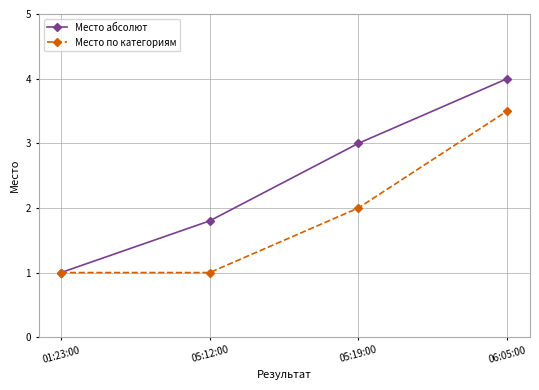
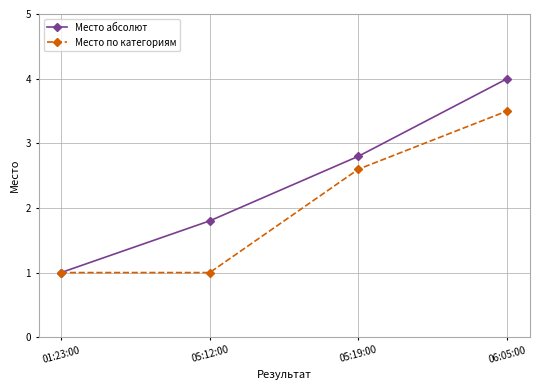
  {
    "Место абсолют": {
      "05:12:00": 1.8,
-     "05:19:00": 3.0,
+     "05:19:00": 2.8,
      "06:05:00": 4.0
    },
    "Место по категориям": {
      "05:12:00": 1.0,
-     "05:19:00": 2.0,
+     "05:19:00": 2.6,
      "06:05:00": 3.5
    }
  }
